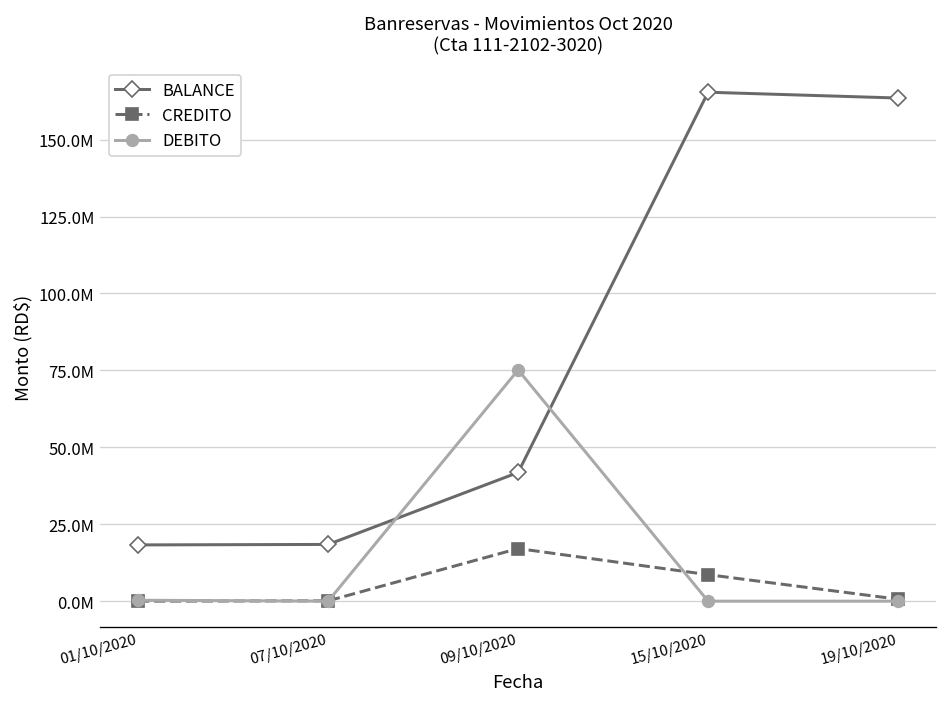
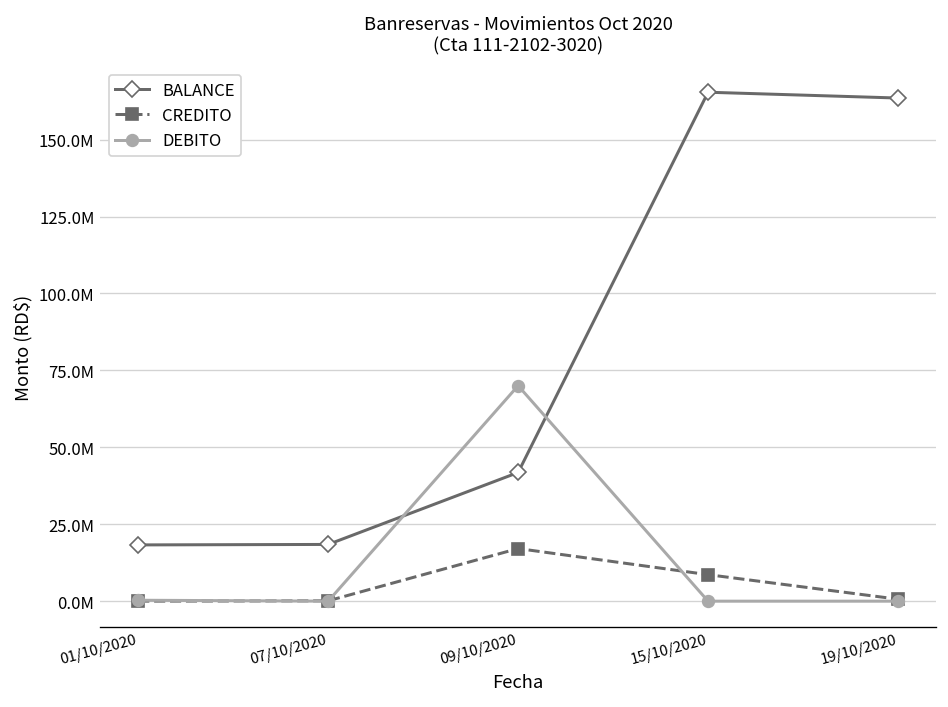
  {
    "DEBITO": {
-     "09/10/2020": 75000000,
+     "09/10/2020": 70000000,
      "15/10/2020": 0
    }
  }
